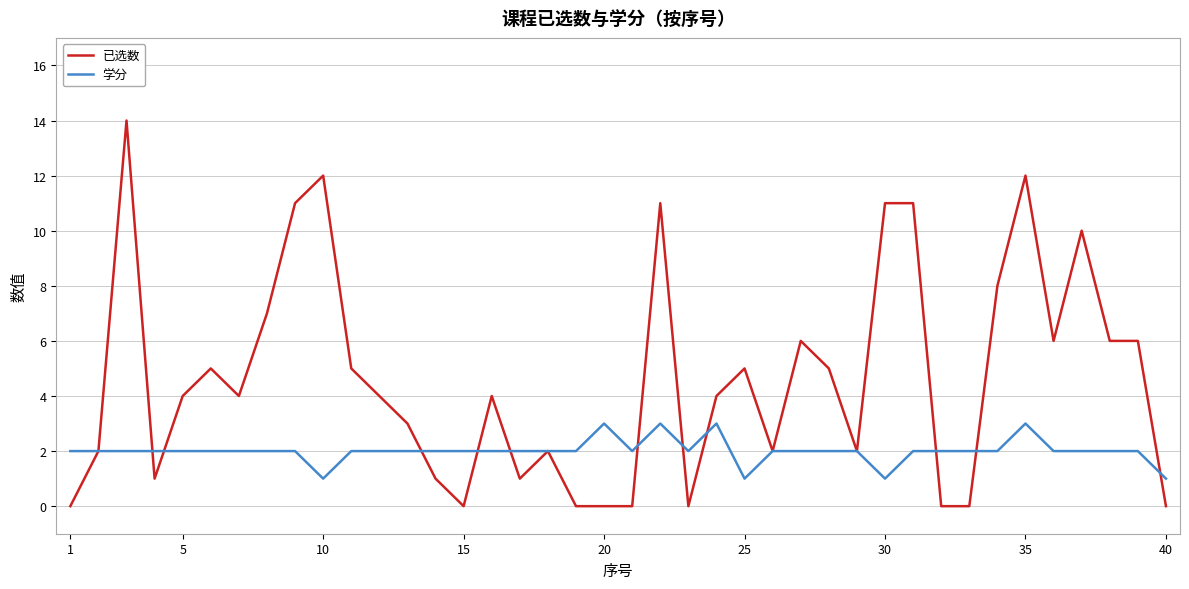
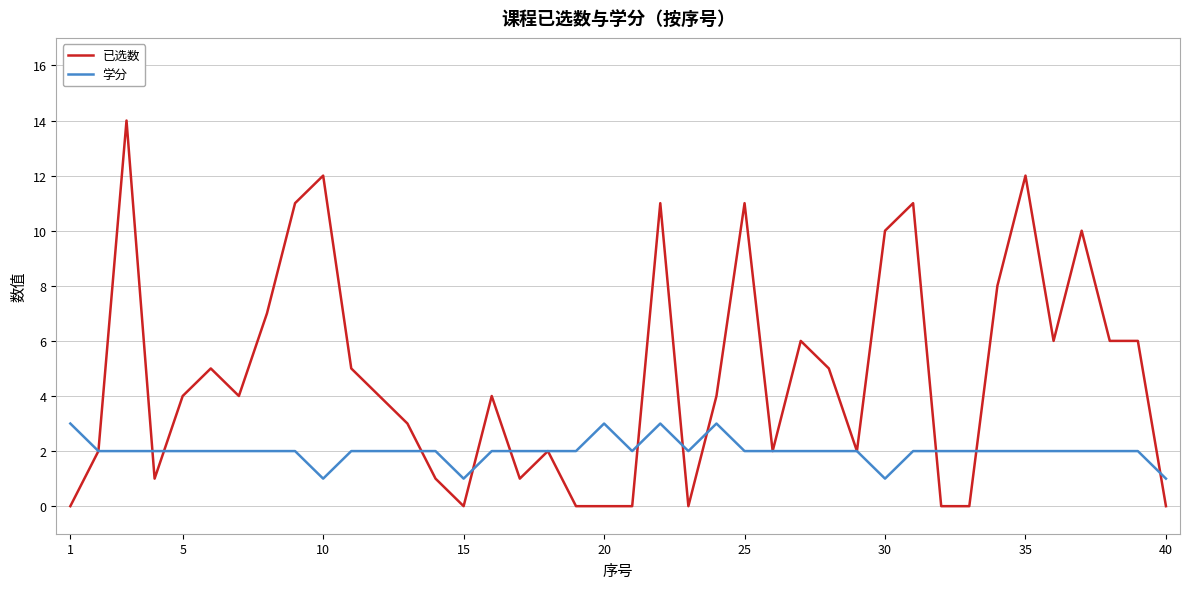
  {
    "已选数": {
      "1": 0,
      "5": 4,
      "10": 12,
      "15": 0,
      "20": 0,
-     "25": 5,
-     "30": 11,
+     "25": 11,
+     "30": 10,
      "35": 12,
      "40": 0
    },
    "学分": {
-     "1": 2,
+     "1": 3,
      "5": 2,
      "10": 1,
-     "15": 2,
+     "15": 1,
      "20": 3,
-     "25": 1,
+     "25": 2,
      "30": 1,
-     "35": 3,
+     "35": 2,
      "40": 1
    }
  }
